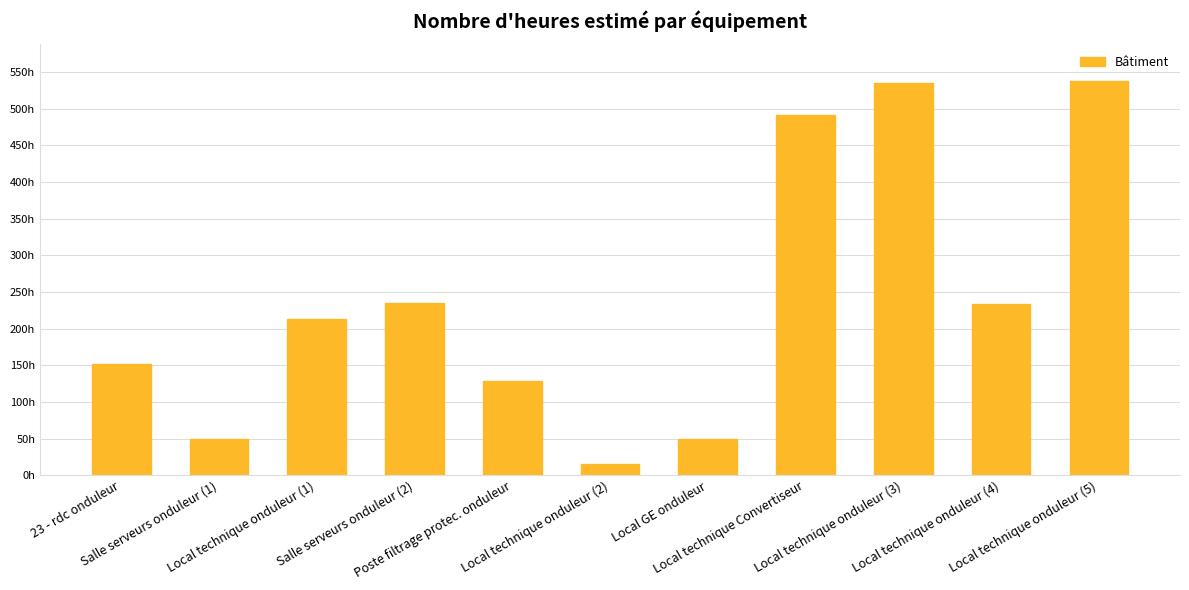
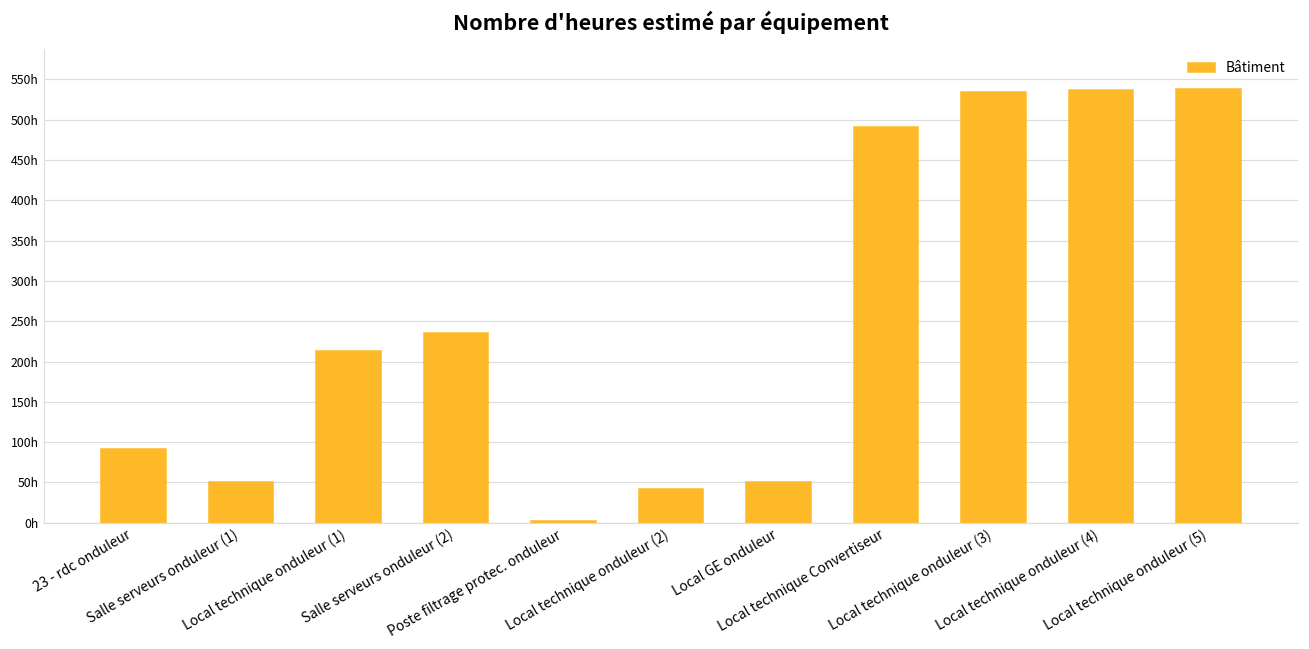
  {
-   "23 - rdc onduleur": "150h",
+   "23 - rdc onduleur": "90h",
    "Salle serveurs onduleur (1)": "50h",
    "Local technique onduleur (1)": "210h",
    "Salle serveurs onduleur (2)": "240h",
-   "Poste filtrage protec. onduleur": "130h",
-   "Local technique onduleur (2)": "20h",
+   "Poste filtrage protec. onduleur": "0h",
+   "Local technique onduleur (2)": "40h",
    "Local GE onduleur": "50h",
    "Local technique Convertiseur": "490h",
    "Local technique onduleur (3)": "540h",
-   "Local technique onduleur (4)": "230h",
+   "Local technique onduleur (4)": "540h",
    "Local technique onduleur (5)": "540h"
  }
